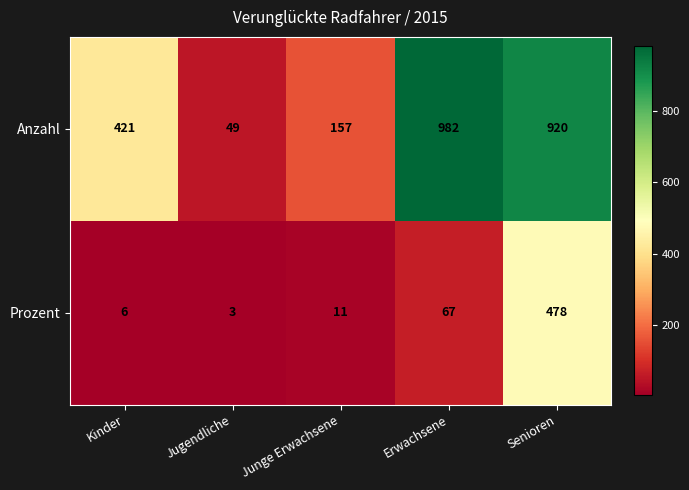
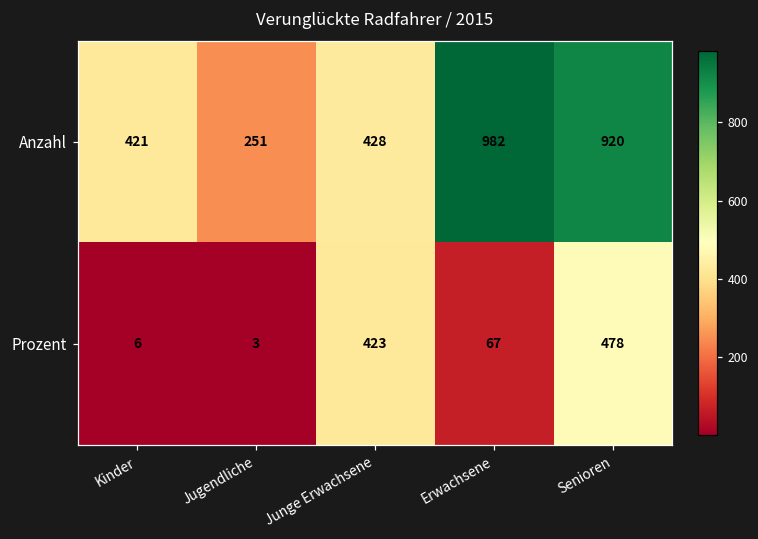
  {
    "Anzahl": {
      "Kinder": 421,
-     "Jugendliche": 49,
-     "Junge Erwachsene": 157,
+     "Jugendliche": 251,
+     "Junge Erwachsene": 428,
      "Erwachsene": 982,
      "Senioren": 920
    },
    "Prozent": {
      "Kinder": 6,
      "Jugendliche": 3,
-     "Junge Erwachsene": 11,
+     "Junge Erwachsene": 423,
      "Erwachsene": 67,
      "Senioren": 478
    }
  }
